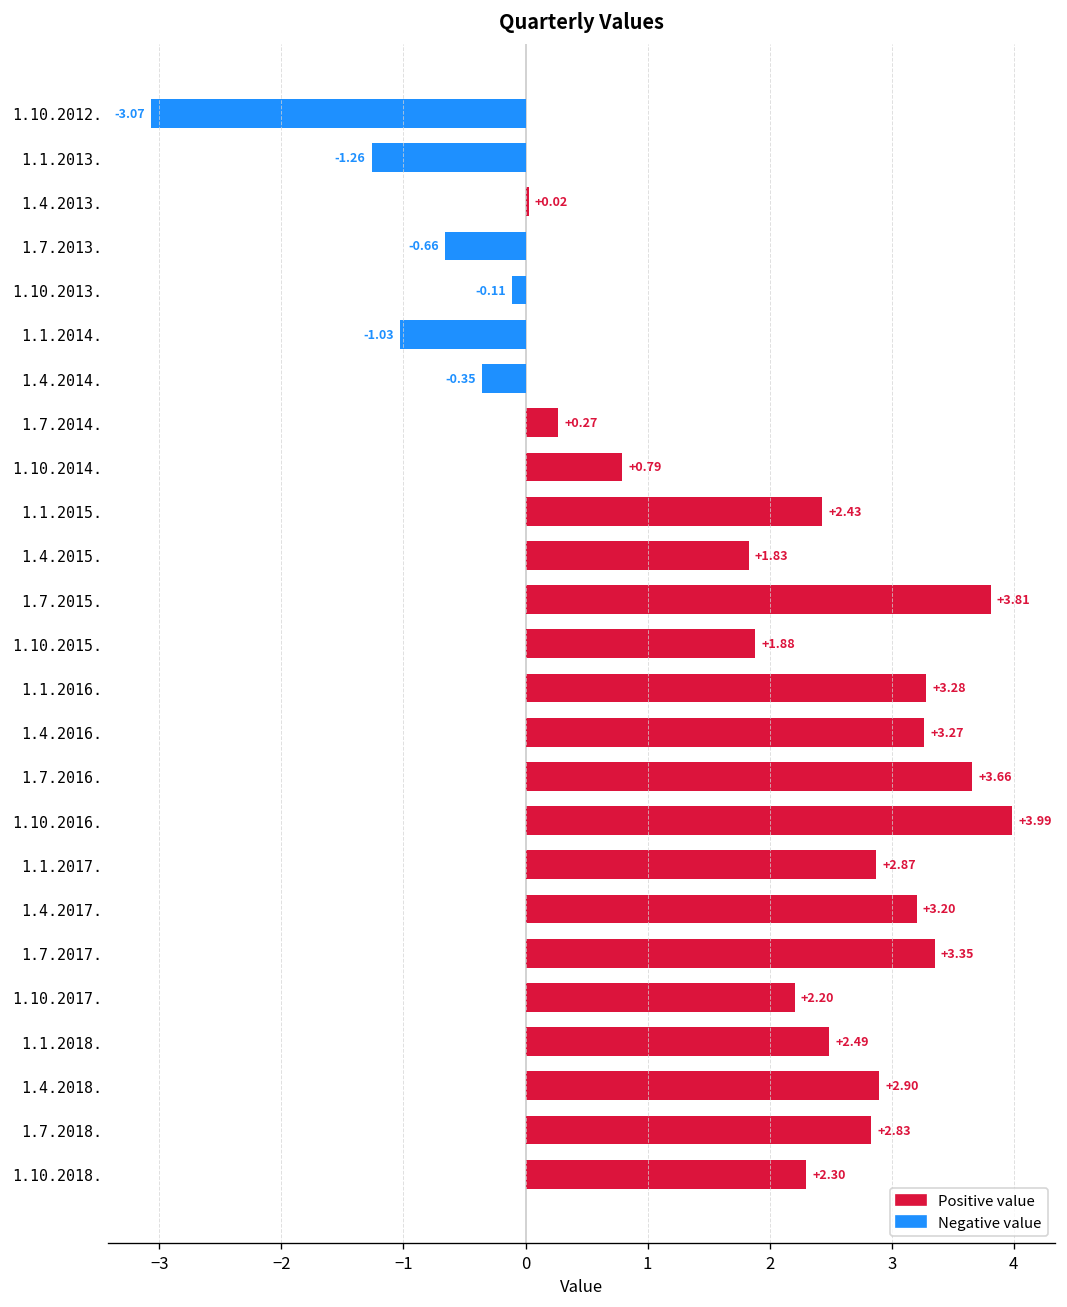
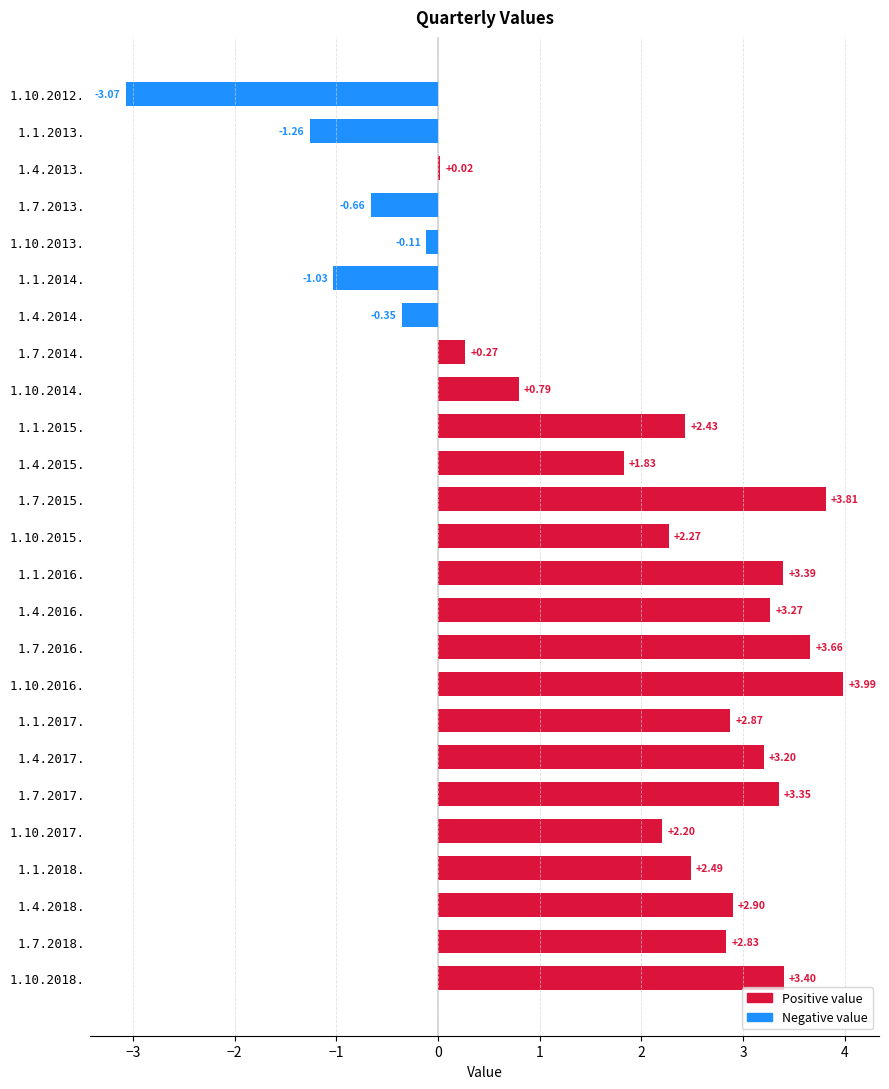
  {
    "1.10.2012.": "-3.07",
    "1.1.2013.": "-1.26",
    "1.4.2013.": "+0.02",
    "1.7.2013.": "-0.66",
    "1.10.2013.": "-0.11",
    "1.1.2014.": "-1.03",
    "1.4.2014.": "-0.35",
    "1.7.2014.": "+0.27",
    "1.10.2014.": "+0.79",
    "1.1.2015.": "+2.43",
    "1.4.2015.": "+1.83",
    "1.7.2015.": "+3.81",
-   "1.10.2015.": "+1.88",
-   "1.1.2016.": "+3.28",
+   "1.10.2015.": "+2.27",
+   "1.1.2016.": "+3.39",
    "1.4.2016.": "+3.27",
    "1.7.2016.": "+3.66",
    "1.10.2016.": "+3.99",
    "1.1.2017.": "+2.87",
    "1.4.2017.": "+3.20",
    "1.7.2017.": "+3.35",
    "1.10.2017.": "+2.20",
    "1.1.2018.": "+2.49",
    "1.4.2018.": "+2.90",
    "1.7.2018.": "+2.83",
-   "1.10.2018.": "+2.30"
+   "1.10.2018.": "+3.40"
  }
